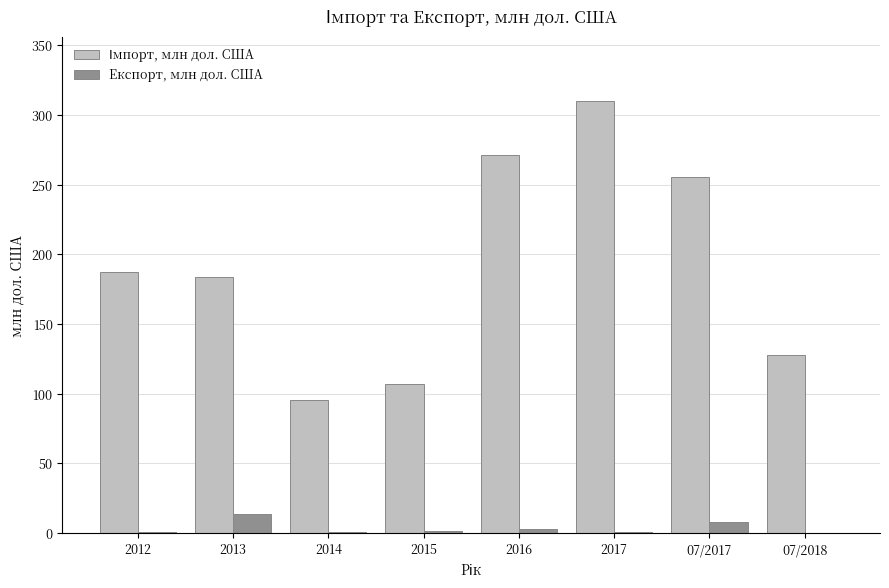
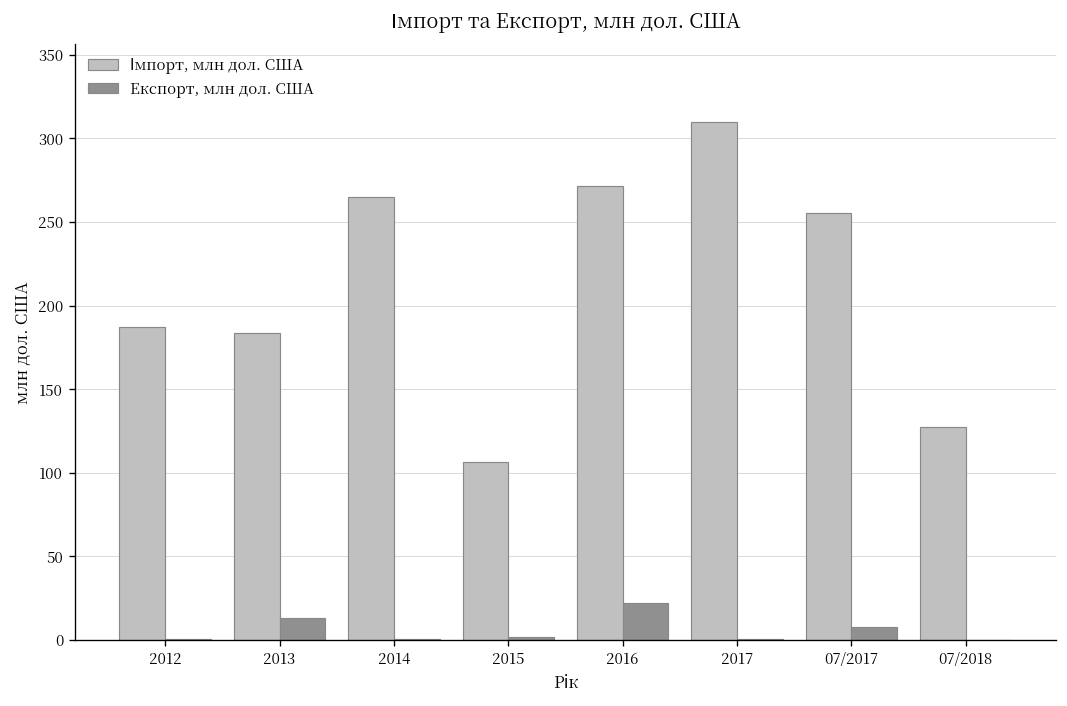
  {
    "Імпорт, млн дол. США": {
      "2012": 187,
      "2013": 184,
-     "2014": 96,
+     "2014": 265,
      "2015": 107,
      "2016": 272,
      "2017": 310,
      "07/2017": 255,
      "07/2018": 128
    },
    "Експорт, млн дол. США": {
      "2013": 13,
-     "2016": 3,
+     "2016": 22,
      "07/2017": 8
    }
  }
